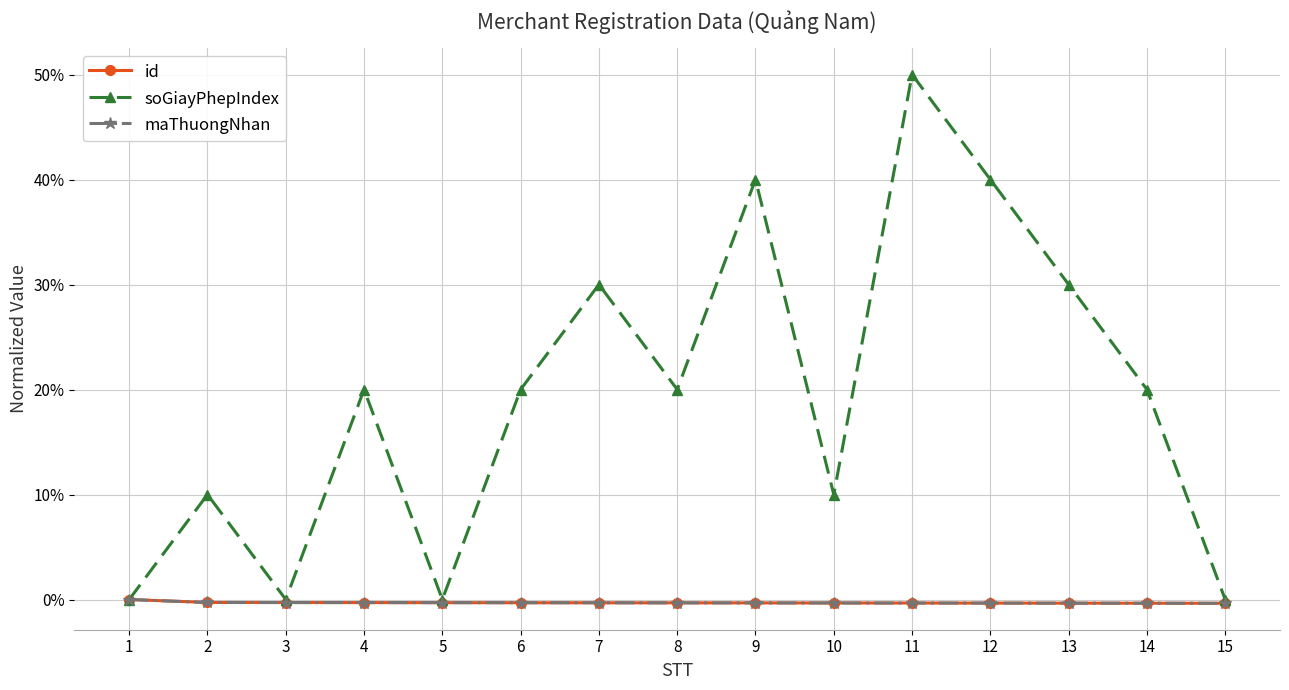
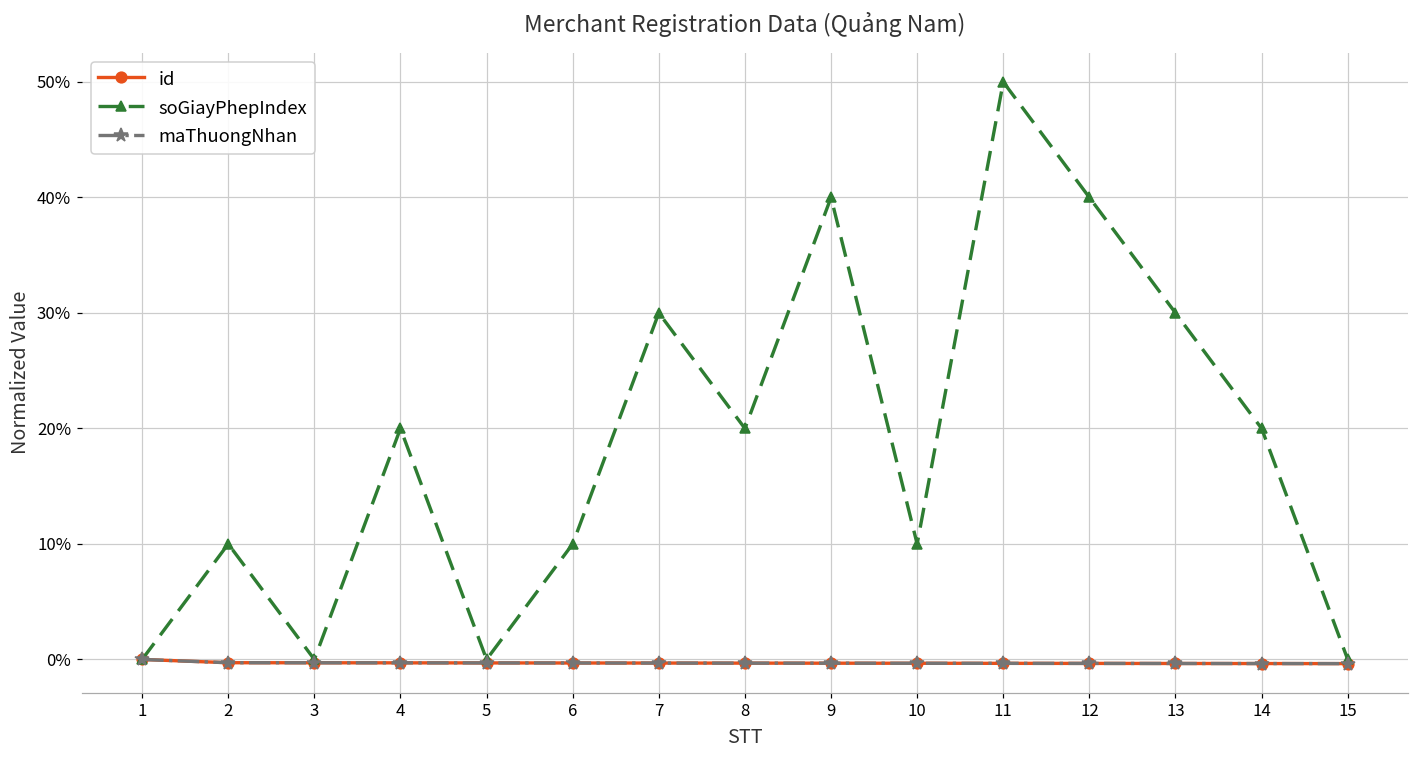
  {
    "maThuongNhan": {
      "2": "-0.3%",
      "3": "-0.3%",
      "4": "-0.3%",
      "5": "-0.3%",
      "6": "-0.3%",
      "7": "-0.3%",
      "8": "-0.3%",
      "9": "-0.3%",
      "10": "-0.3%",
      "11": "-0.3%",
      "12": "-0.3%",
      "13": "-0.3%",
      "14": "-0.4%",
      "15": "-0.4%"
    },
    "soGiayPhepIndex": {
      "2": "10.0%",
      "3": "0.0%",
      "4": "20.0%",
      "5": "0.0%",
-     "6": "20.0%",
+     "6": "10.0%",
      "7": "30.0%",
      "8": "20.0%",
      "9": "40.0%",
      "10": "10.0%",
      "11": "50.0%",
      "12": "40.0%",
      "13": "30.0%",
      "14": "20.0%",
      "15": "0.0%"
    }
  }
